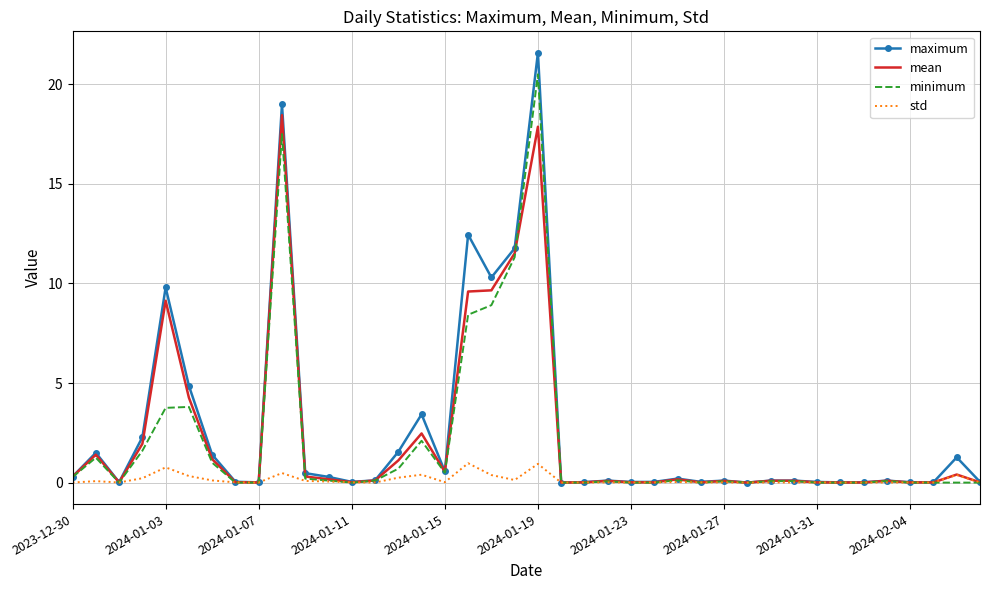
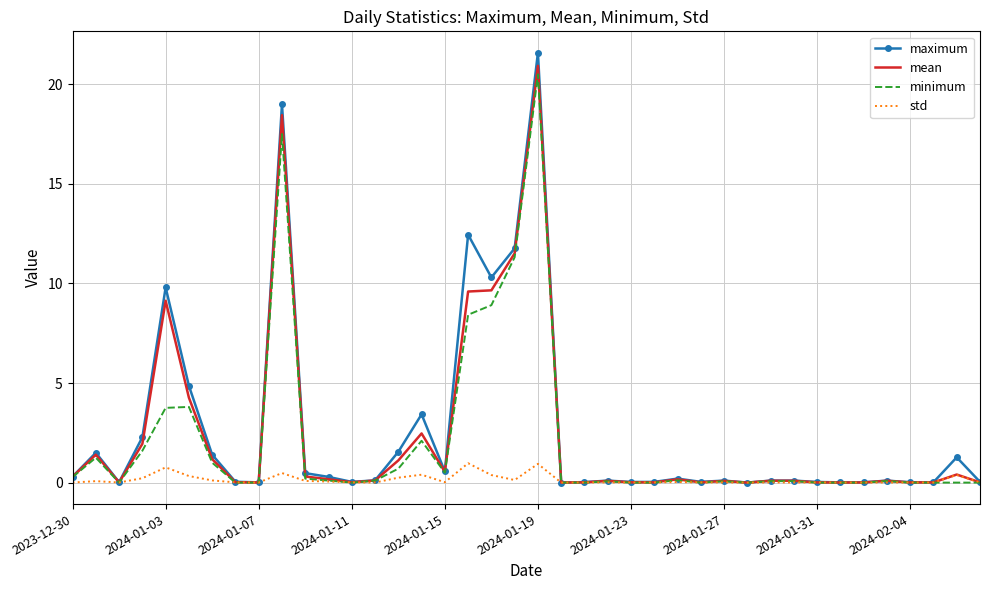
  {
    "maximum": {
      "2024-01-03": 9.8,
      "2024-01-19": 21.6
    },
    "mean": {
      "2024-01-03": 9.1,
-     "2024-01-19": 17.9
+     "2024-01-19": 20.9
    },
    "minimum": {
      "2024-01-03": 3.8,
      "2024-01-19": 20.5
    },
    "std": {
      "2023-12-30": 0.0,
      "2024-01-03": 0.8,
      "2024-01-15": 0.0,
      "2024-01-19": 0.9
    }
  }
